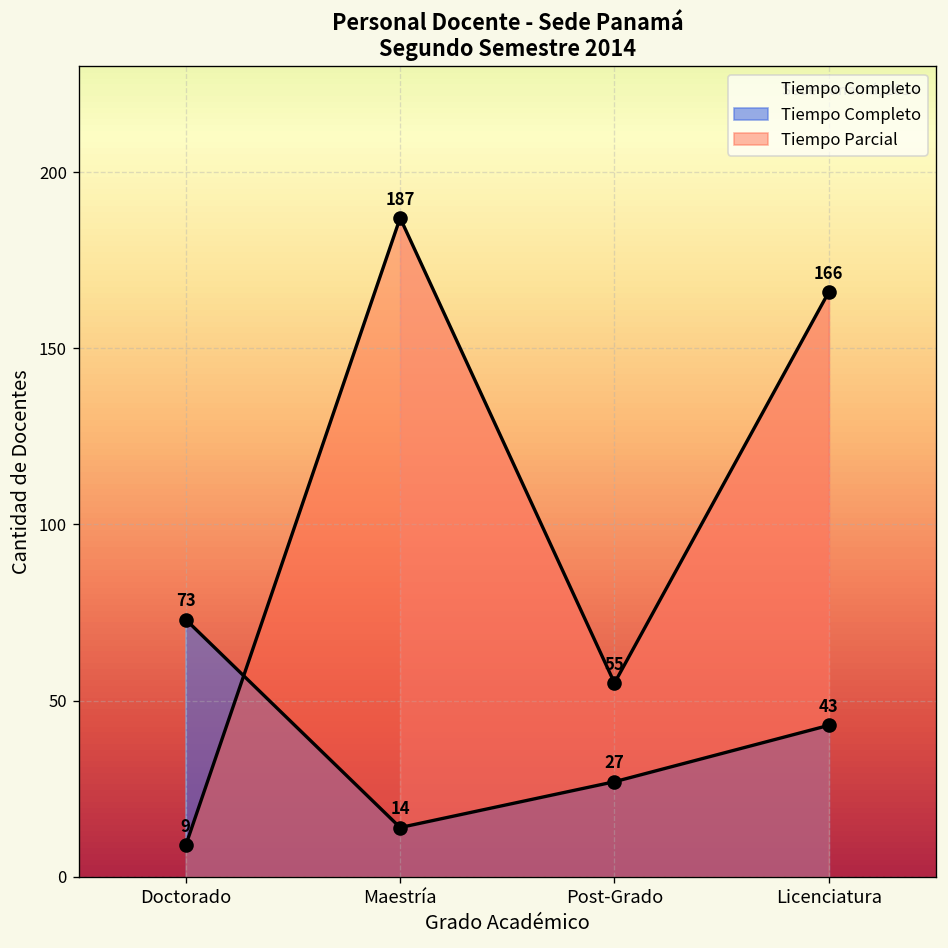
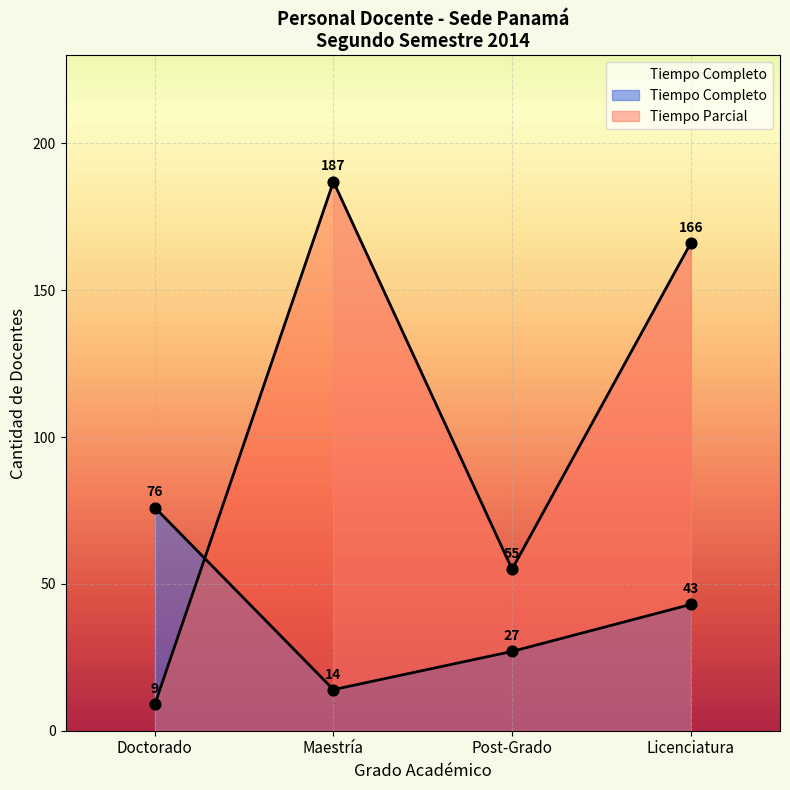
  {
    "Tiempo Completo": {
-     "Doctorado": 73,
+     "Doctorado": 76,
      "Maestría": 14,
      "Post-Grado": 27,
      "Licenciatura": 43
    }
  }
